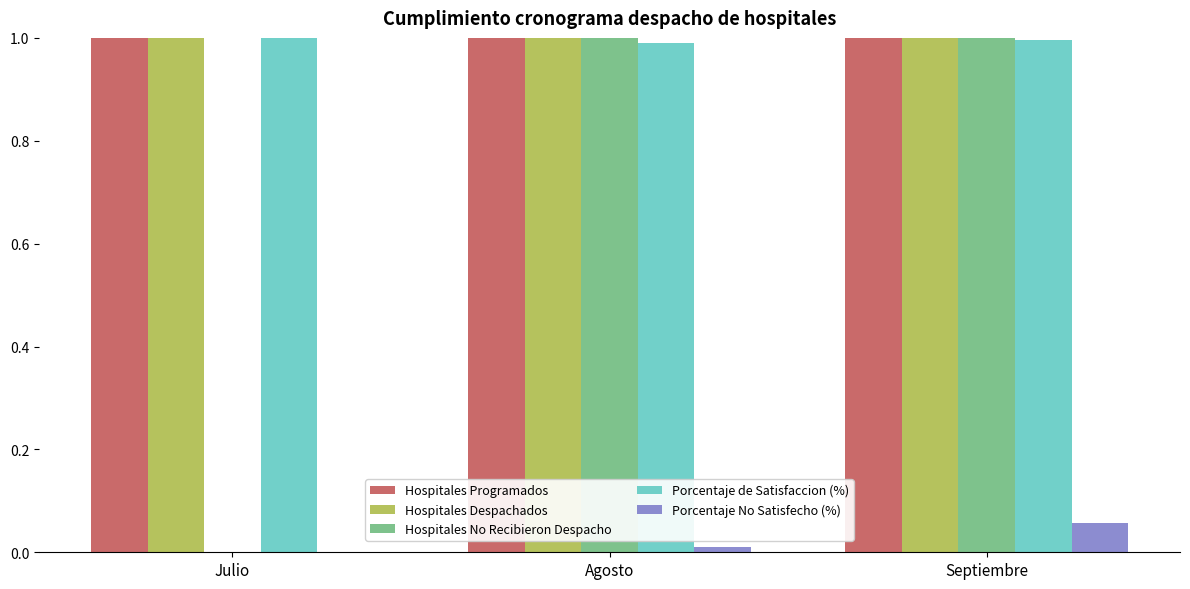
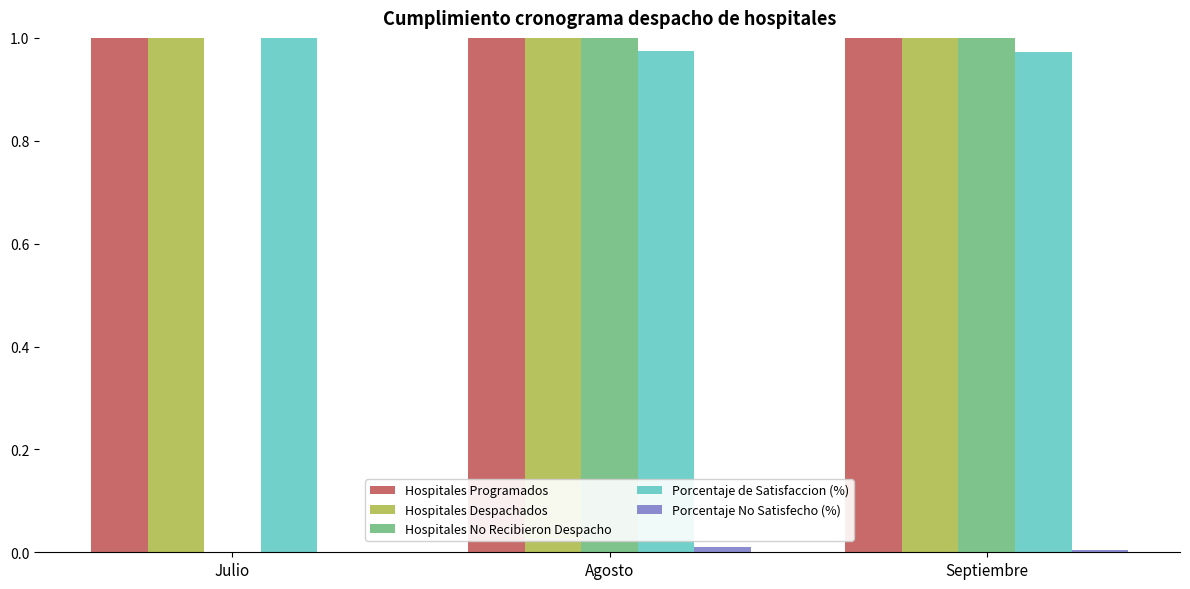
  {
    "Hospitales No Recibieron Despacho": {
      "Julio": 0.00
    },
    "Porcentaje de Satisfaccion (%)": {
      "Julio": 1.00,
-     "Agosto": 0.99,
-     "Septiembre": 1.00
+     "Agosto": 0.97,
+     "Septiembre": 0.97
    },
    "Porcentaje No Satisfecho (%)": {
      "Julio": 0.00,
      "Agosto": 0.01,
-     "Septiembre": 0.06
+     "Septiembre": 0.00
    }
  }
